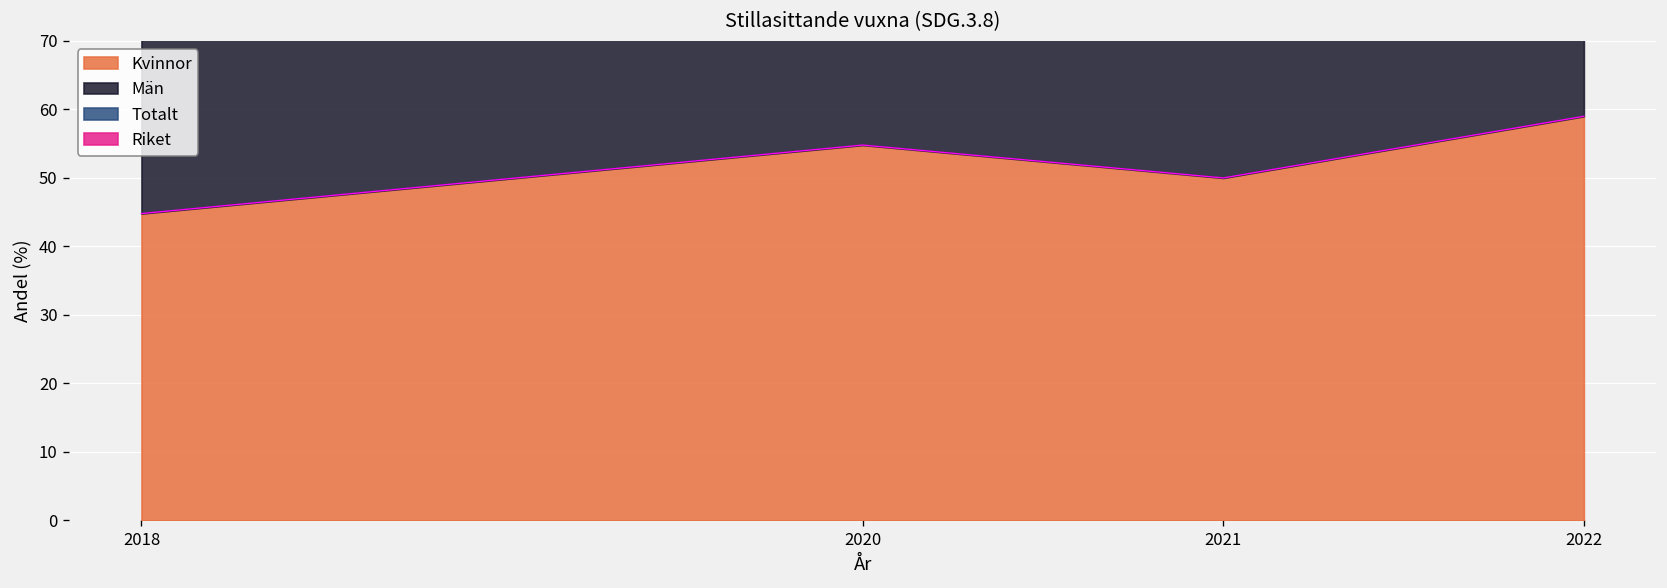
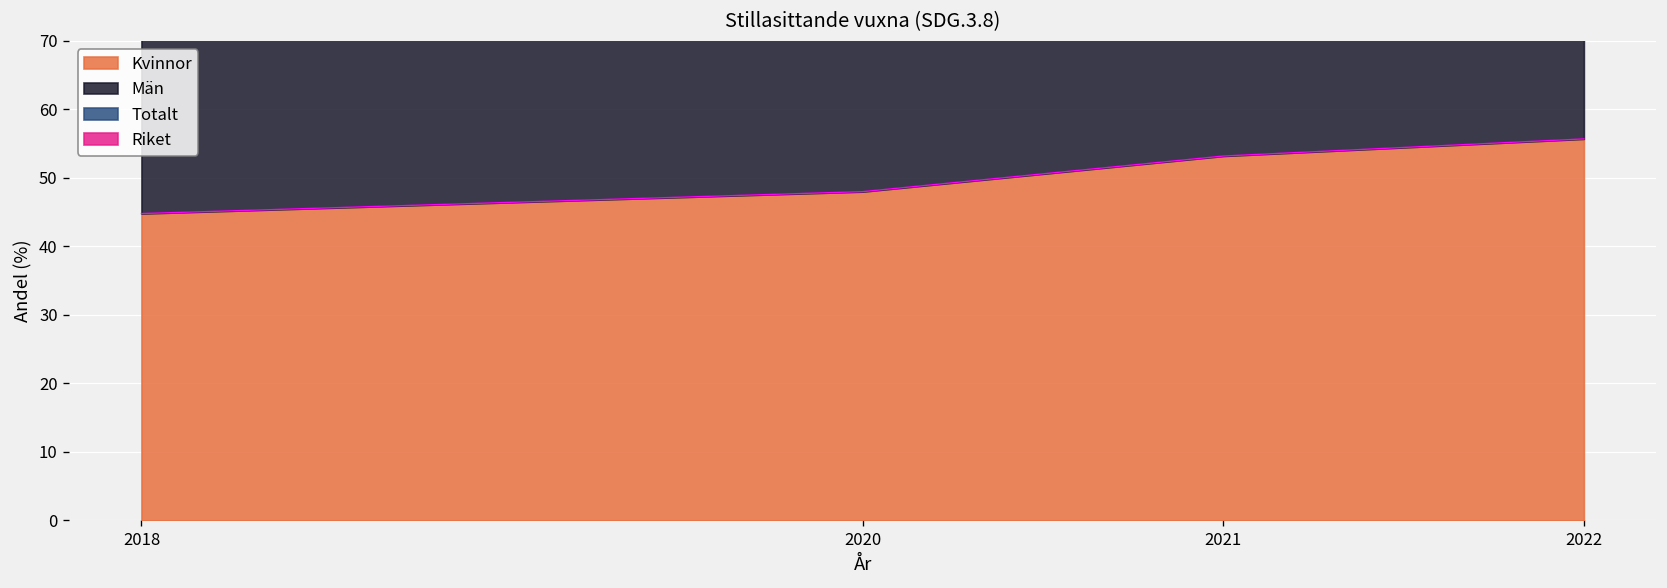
  {
    "Kvinnor": {
      "2018": 45,
-     "2020": 55,
-     "2021": 50,
-     "2022": 59
+     "2020": 48,
+     "2021": 53,
+     "2022": 56
    }
  }
